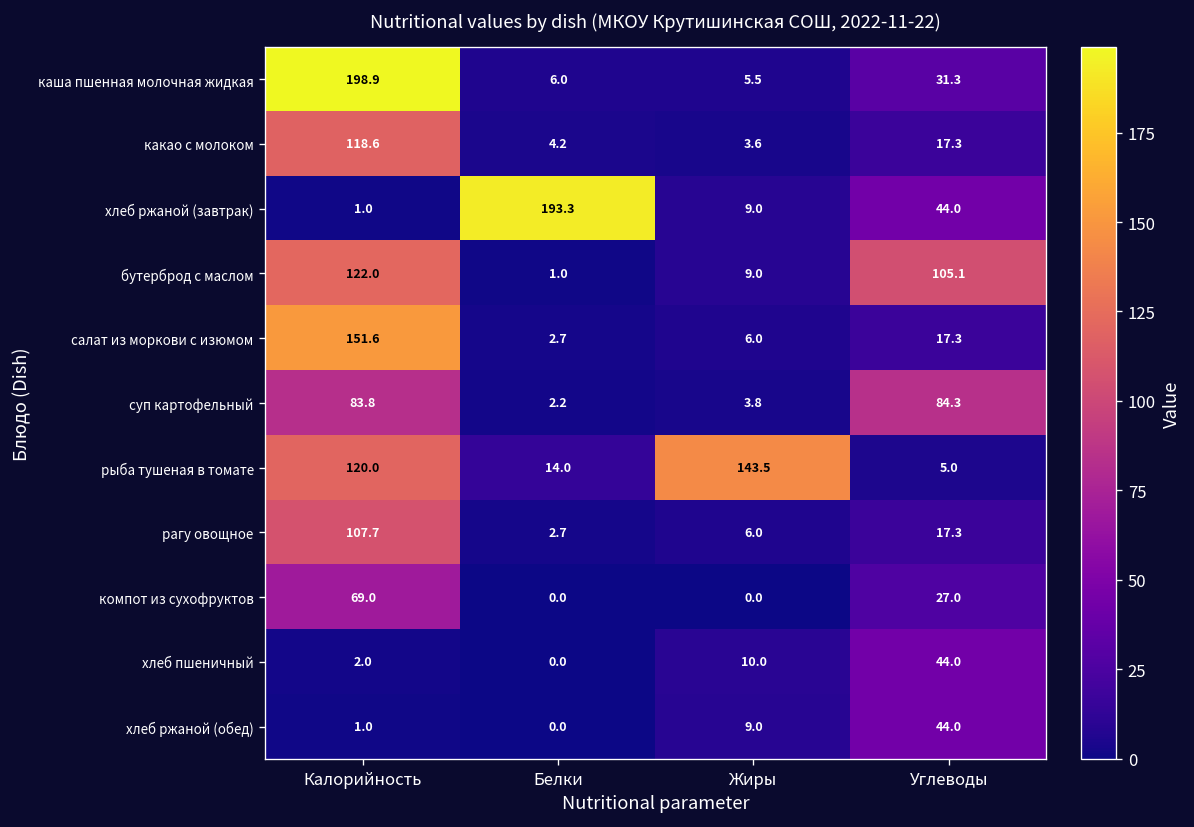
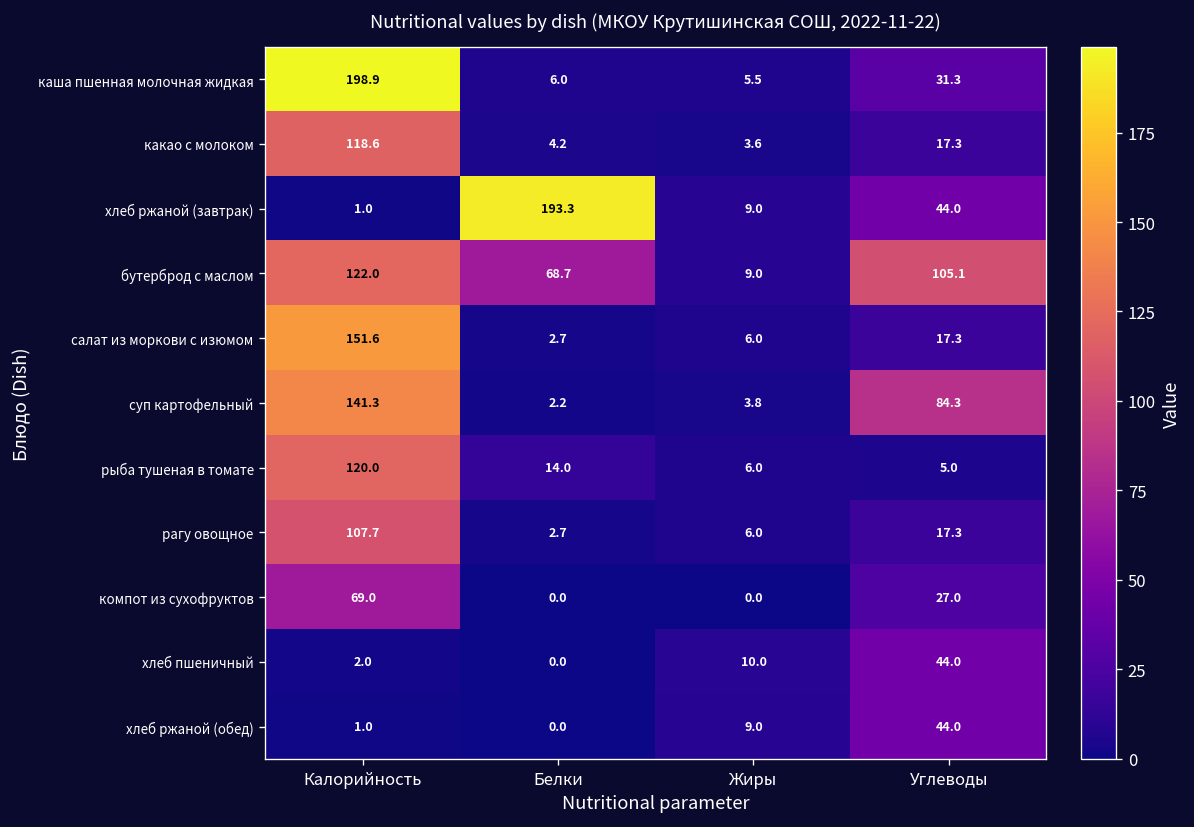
  {
    "каша пшенная молочная жидкая": {
      "Калорийность": 198.9,
      "Белки": 6.0,
      "Жиры": 5.5,
      "Углеводы": 31.3
    },
    "какао с молоком": {
      "Калорийность": 118.6,
      "Белки": 4.2,
      "Жиры": 3.6,
      "Углеводы": 17.3
    },
    "хлеб ржаной (завтрак)": {
      "Калорийность": 1.0,
      "Белки": 193.3,
      "Жиры": 9.0,
      "Углеводы": 44.0
    },
    "бутерброд с маслом": {
      "Калорийность": 122.0,
-     "Белки": 1.0,
+     "Белки": 68.7,
      "Жиры": 9.0,
      "Углеводы": 105.1
    },
    "салат из моркови с изюмом": {
      "Калорийность": 151.6,
      "Белки": 2.7,
      "Жиры": 6.0,
      "Углеводы": 17.3
    },
    "суп картофельный": {
-     "Калорийность": 83.8,
+     "Калорийность": 141.3,
      "Белки": 2.2,
      "Жиры": 3.8,
      "Углеводы": 84.3
    },
    "рыба тушеная в томате": {
      "Калорийность": 120.0,
      "Белки": 14.0,
-     "Жиры": 143.5,
+     "Жиры": 6.0,
      "Углеводы": 5.0
    },
    "рагу овощное": {
      "Калорийность": 107.7,
      "Белки": 2.7,
      "Жиры": 6.0,
      "Углеводы": 17.3
    },
    "компот из сухофруктов": {
      "Калорийность": 69.0,
      "Белки": 0.0,
      "Жиры": 0.0,
      "Углеводы": 27.0
    },
    "хлеб пшеничный": {
      "Калорийность": 2.0,
      "Белки": 0.0,
      "Жиры": 10.0,
      "Углеводы": 44.0
    },
    "хлеб ржаной (обед)": {
      "Калорийность": 1.0,
      "Белки": 0.0,
      "Жиры": 9.0,
      "Углеводы": 44.0
    }
  }
